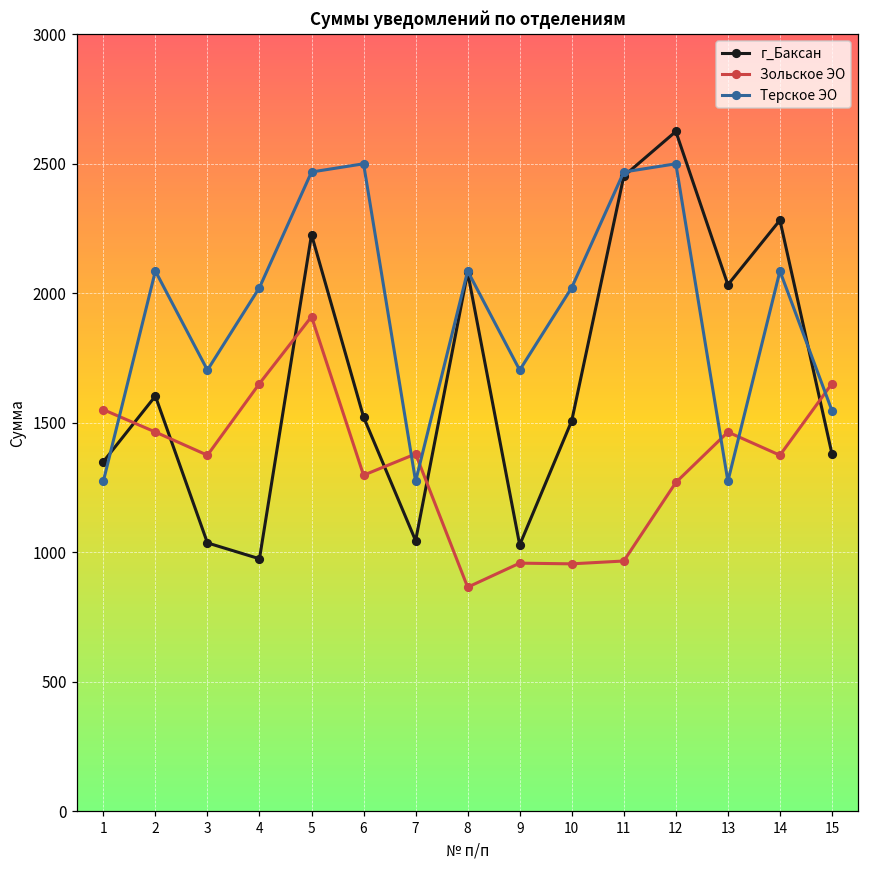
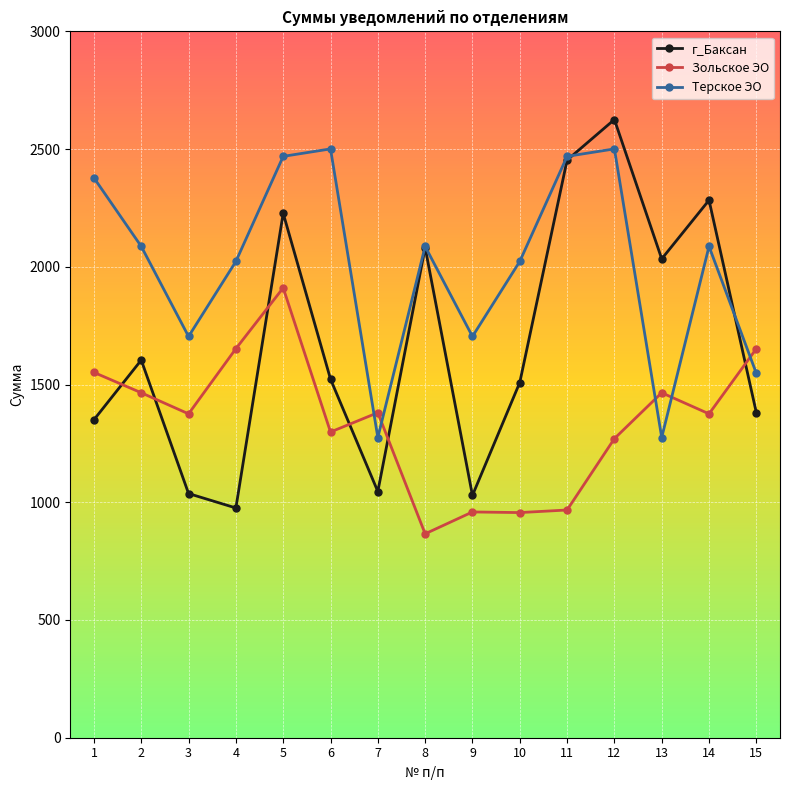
  {
    "г_Баксан": {
      "1": 1350,
      "2": 1600,
      "3": 1040,
      "4": 980,
      "5": 2230,
      "6": 1520,
      "7": 1050,
      "9": 1030,
      "10": 1510,
      "11": 2450,
      "12": 2630,
      "13": 2030,
      "14": 2280,
      "15": 1380
    },
    "Зольское ЭО": {
      "1": 1550,
      "2": 1470,
      "3": 1380,
      "4": 1650,
      "5": 1910,
      "6": 1300,
      "7": 1380,
      "8": 870,
      "9": 960,
      "10": 960,
      "11": 970,
      "12": 1270,
      "13": 1470,
      "14": 1380,
      "15": 1650
    },
    "Терское ЭО": {
-     "1": 1280,
+     "1": 2380,
      "2": 2090,
      "3": 1700,
      "4": 2020,
      "5": 2470,
      "6": 2500,
      "7": 1280,
      "9": 1700,
      "10": 2020,
      "11": 2470,
      "12": 2500,
      "13": 1280,
      "14": 2090,
      "15": 1550
    }
  }
